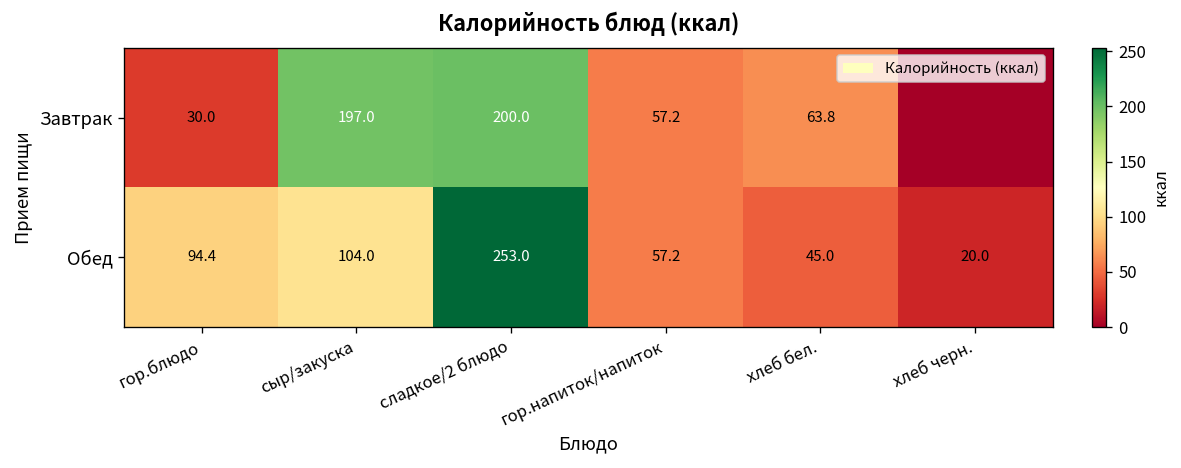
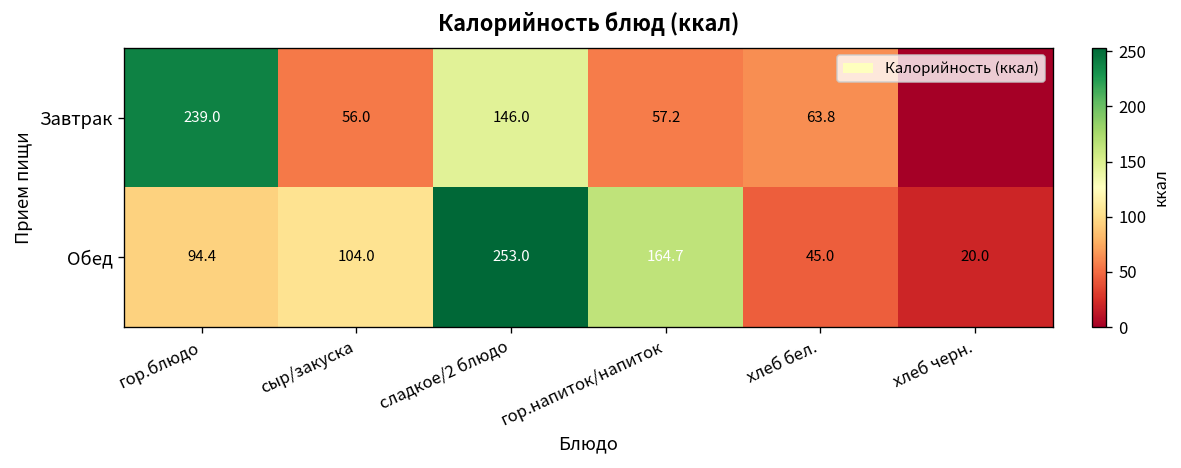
  {
    "Завтрак": {
-     "гор.блюдо": 30.0,
-     "сыр/закуска": 197.0,
-     "сладкое/2 блюдо": 200.0,
+     "гор.блюдо": 239.0,
+     "сыр/закуска": 56.0,
+     "сладкое/2 блюдо": 146.0,
      "гор.напиток/напиток": 57.2,
      "хлеб бел.": 63.8
    },
    "Обед": {
      "гор.блюдо": 94.4,
      "сыр/закуска": 104.0,
      "сладкое/2 блюдо": 253.0,
-     "гор.напиток/напиток": 57.2,
+     "гор.напиток/напиток": 164.7,
      "хлеб бел.": 45.0,
      "хлеб черн.": 20.0
    }
  }
